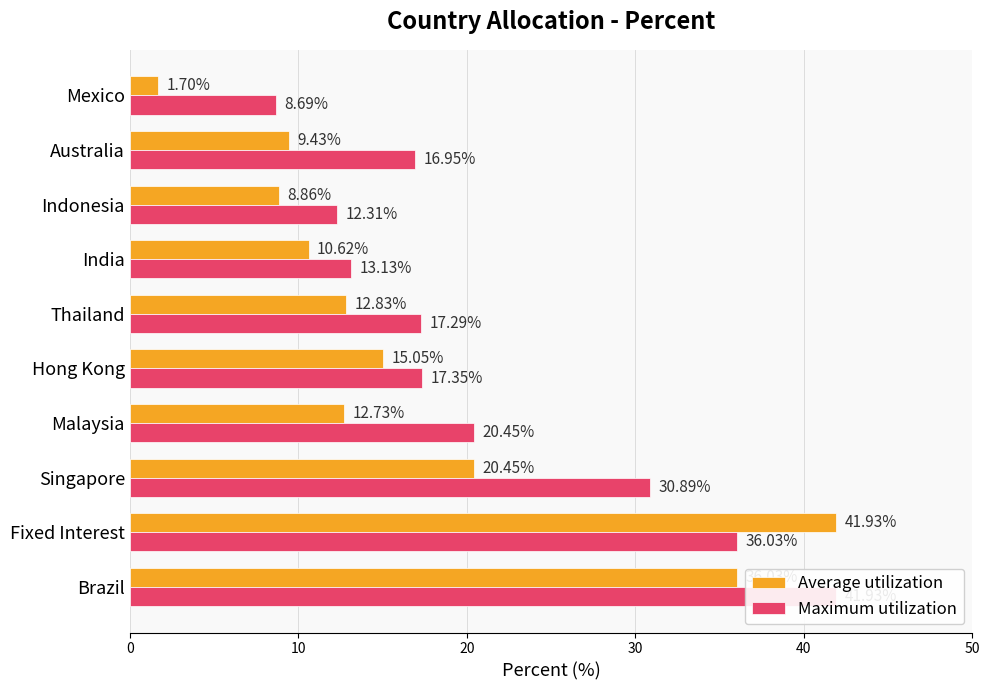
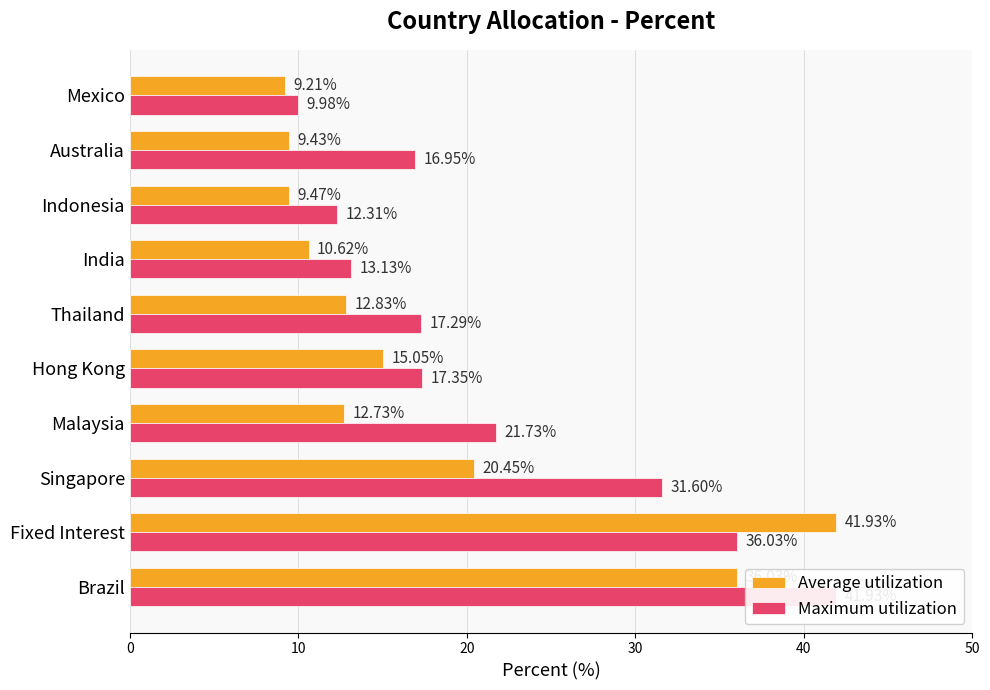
  {
    "Average utilization": {
-     "Mexico": "1.70%",
+     "Mexico": "9.21%",
      "Australia": "9.43%",
-     "Indonesia": "8.86%",
+     "Indonesia": "9.47%",
      "India": "10.62%",
      "Thailand": "12.83%",
      "Hong Kong": "15.05%",
      "Malaysia": "12.73%",
      "Singapore": "20.45%",
      "Fixed Interest": "41.93%"
    },
    "Maximum utilization": {
-     "Mexico": "8.69%",
+     "Mexico": "9.98%",
      "Australia": "16.95%",
      "Indonesia": "12.31%",
      "India": "13.13%",
      "Thailand": "17.29%",
      "Hong Kong": "17.35%",
-     "Malaysia": "20.45%",
-     "Singapore": "30.89%",
+     "Malaysia": "21.73%",
+     "Singapore": "31.60%",
      "Fixed Interest": "36.03%"
    }
  }
